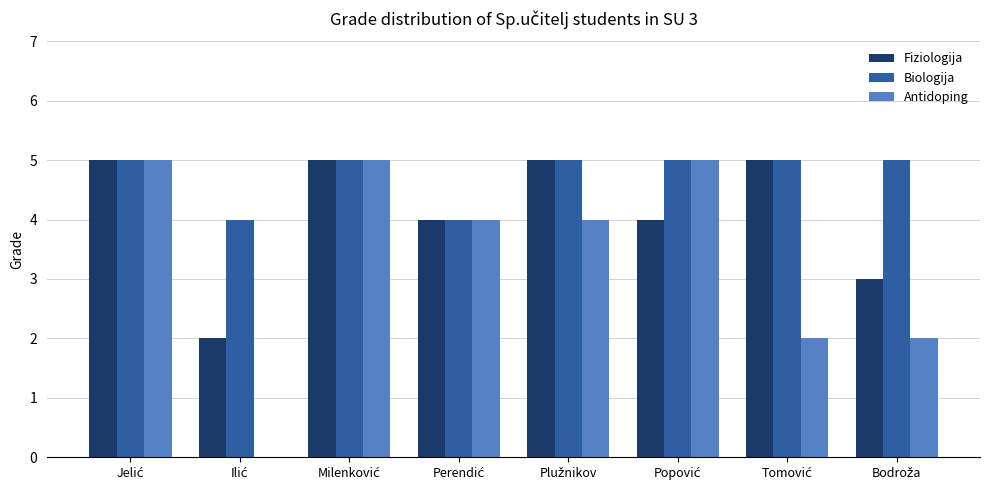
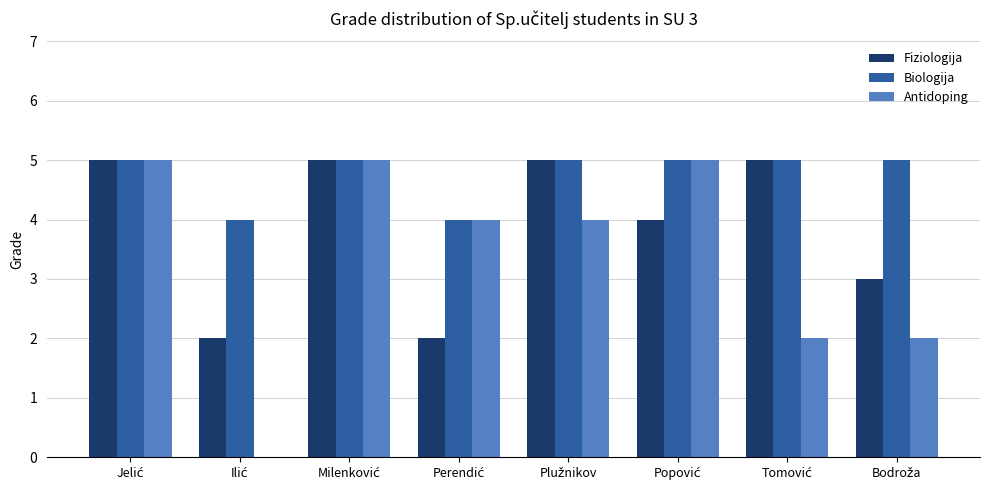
  {
    "Fiziologija": {
      "Jelić": 5,
      "Ilić": 2,
      "Milenković": 5,
-     "Perendić": 4,
+     "Perendić": 2,
      "Plužnikov": 5,
      "Popović": 4,
      "Tomović": 5,
      "Bodroža": 3
    },
    "Biologija": {
      "Jelić": 5,
      "Ilić": 4,
      "Milenković": 5,
      "Perendić": 4,
      "Plužnikov": 5,
      "Popović": 5,
      "Tomović": 5,
      "Bodroža": 5
    },
    "Antidoping": {
      "Jelić": 5,
      "Ilić": 0,
      "Milenković": 5,
      "Perendić": 4,
      "Plužnikov": 4,
      "Popović": 5,
      "Tomović": 2,
      "Bodroža": 2
    }
  }
